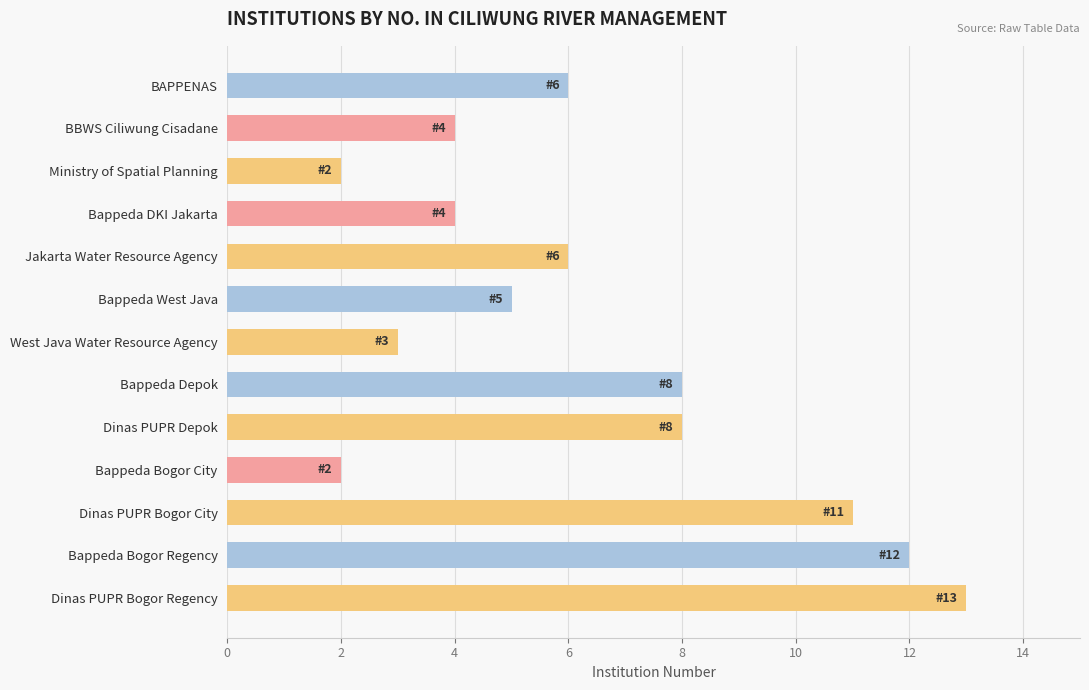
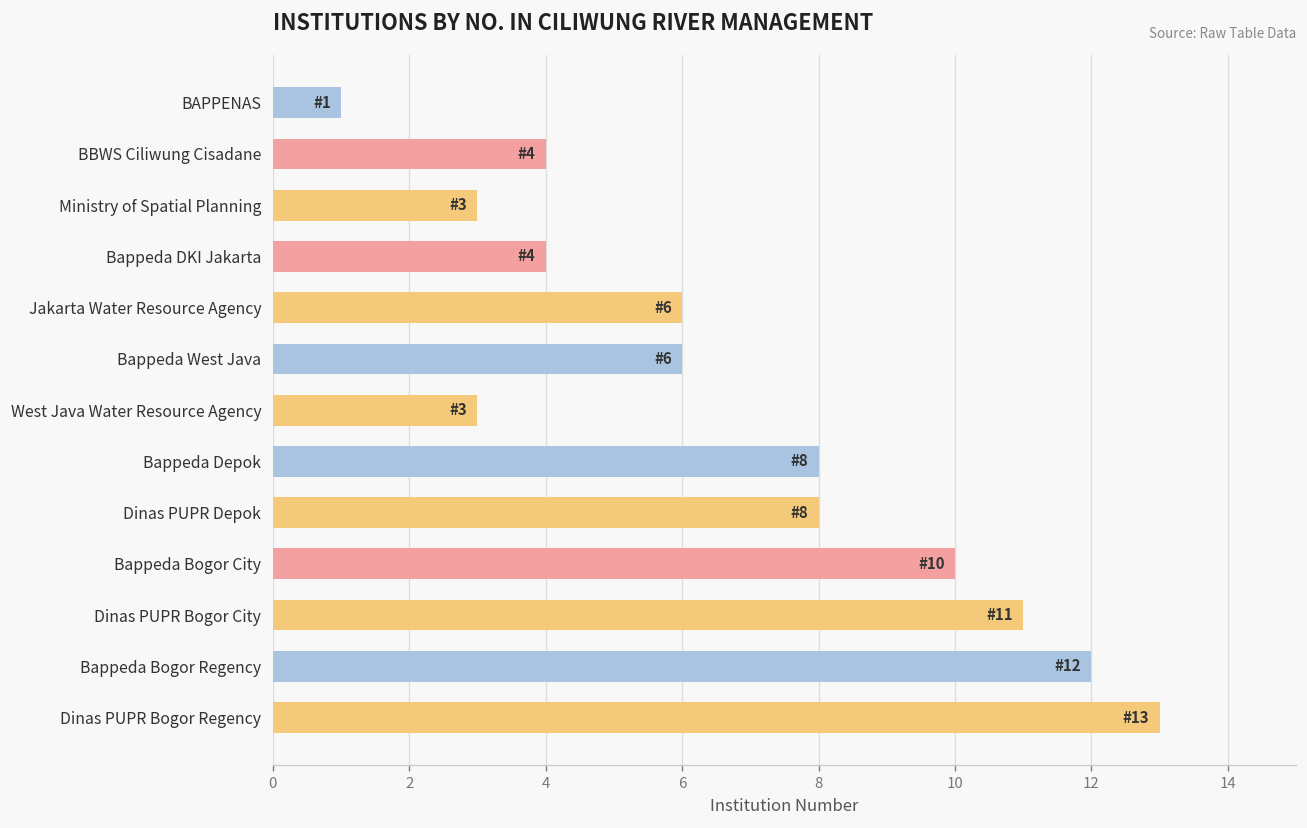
  {
-   "BAPPENAS": 6,
+   "BAPPENAS": 1,
    "BBWS Ciliwung Cisadane": 4,
-   "Ministry of Spatial Planning": 2,
+   "Ministry of Spatial Planning": 3,
    "Bappeda DKI Jakarta": 4,
    "Jakarta Water Resource Agency": 6,
-   "Bappeda West Java": 5,
+   "Bappeda West Java": 6,
    "West Java Water Resource Agency": 3,
    "Bappeda Depok": 8,
    "Dinas PUPR Depok": 8,
-   "Bappeda Bogor City": 2,
+   "Bappeda Bogor City": 10,
    "Dinas PUPR Bogor City": 11,
    "Bappeda Bogor Regency": 12,
    "Dinas PUPR Bogor Regency": 13
  }
